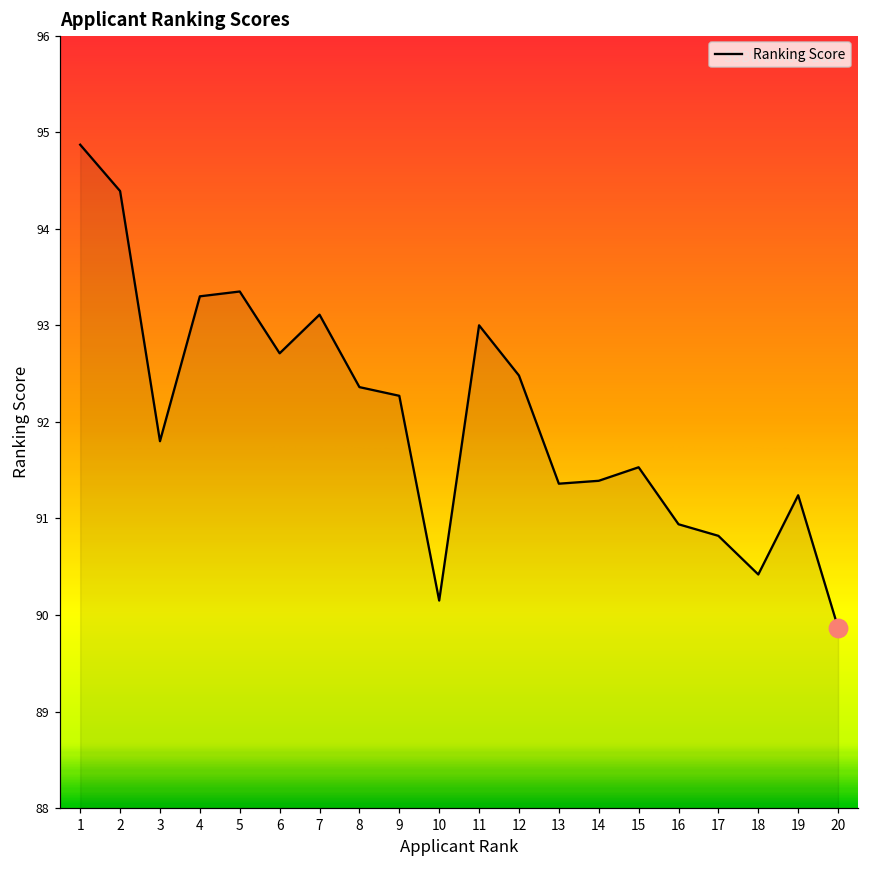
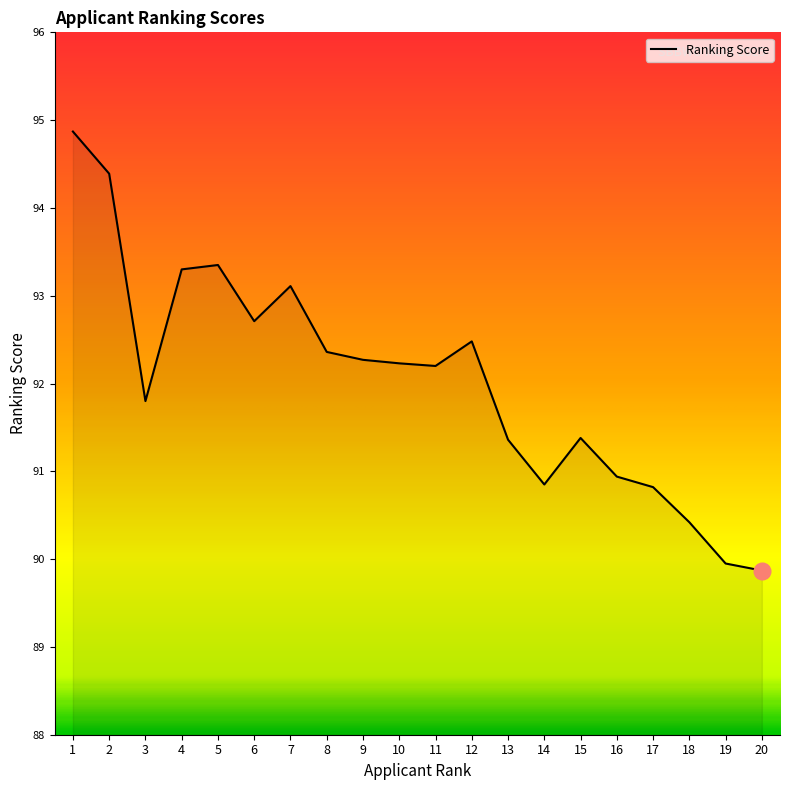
  {
    "Ranking Score": {
      "1": 94.9,
      "2": 94.4,
      "3": 91.8,
      "4": 93.3,
      "5": 93.4,
      "6": 92.7,
      "7": 93.1,
      "8": 92.4,
      "9": 92.3,
-     "10": 90.2,
-     "11": 93.0,
+     "10": 92.2,
+     "11": 92.2,
      "12": 92.5,
      "13": 91.4,
-     "14": 91.4,
-     "15": 91.5,
+     "14": 90.9,
+     "15": 91.4,
      "16": 90.9,
      "17": 90.8,
      "18": 90.4,
-     "19": 91.2
+     "19": 90.0
    }
  }
